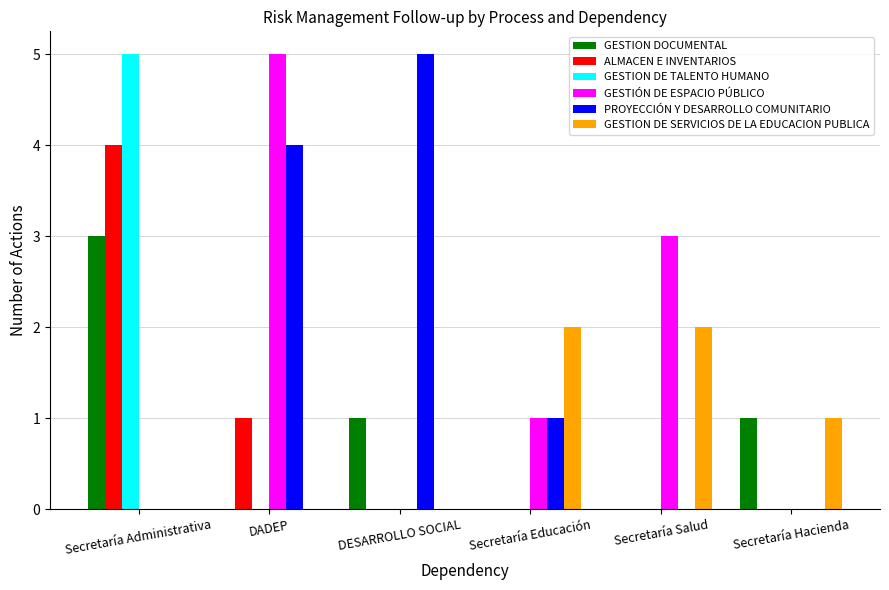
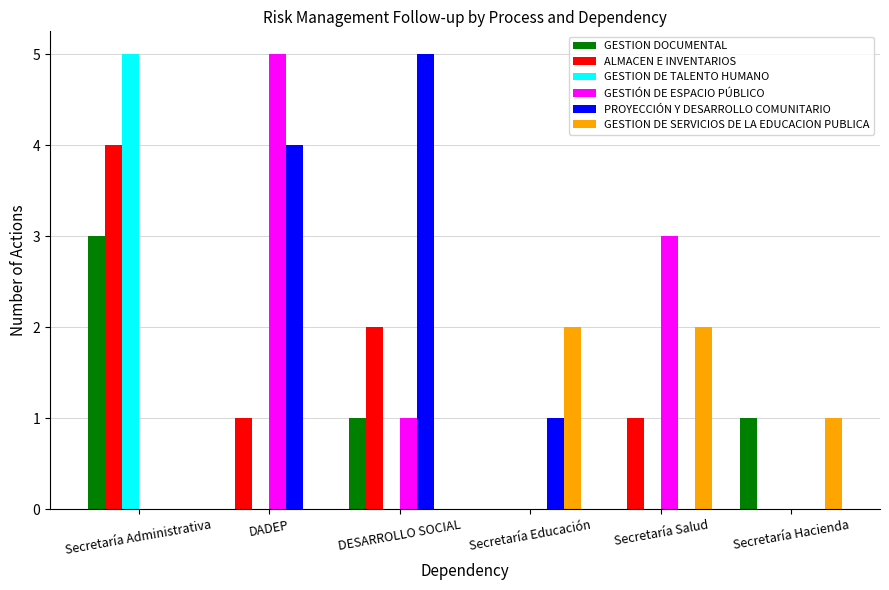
  {
    "GESTION DOCUMENTAL": {
      "Secretaría Administrativa": 3,
      "DADEP": 0,
      "DESARROLLO SOCIAL": 1,
      "Secretaría Educación": 0,
      "Secretaría Salud": 0,
      "Secretaría Hacienda": 1
    },
    "ALMACEN E INVENTARIOS": {
      "Secretaría Administrativa": 4,
      "DADEP": 1,
-     "DESARROLLO SOCIAL": 0,
+     "DESARROLLO SOCIAL": 2,
      "Secretaría Educación": 0,
-     "Secretaría Salud": 0,
+     "Secretaría Salud": 1,
      "Secretaría Hacienda": 0
    },
    "GESTION DE TALENTO HUMANO": {
      "Secretaría Administrativa": 5,
      "DADEP": 0,
      "DESARROLLO SOCIAL": 0,
      "Secretaría Educación": 0,
      "Secretaría Salud": 0,
      "Secretaría Hacienda": 0
    },
    "GESTIÓN DE ESPACIO PÚBLICO": {
      "Secretaría Administrativa": 0,
      "DADEP": 5,
-     "DESARROLLO SOCIAL": 0,
-     "Secretaría Educación": 1,
+     "DESARROLLO SOCIAL": 1,
+     "Secretaría Educación": 0,
      "Secretaría Salud": 3,
      "Secretaría Hacienda": 0
    },
    "PROYECCIÓN Y DESARROLLO COMUNITARIO": {
      "Secretaría Administrativa": 0,
      "DADEP": 4,
      "DESARROLLO SOCIAL": 5,
      "Secretaría Educación": 1,
      "Secretaría Salud": 0,
      "Secretaría Hacienda": 0
    },
    "GESTION DE SERVICIOS DE LA EDUCACION PUBLICA": {
      "Secretaría Administrativa": 0,
      "DADEP": 0,
      "DESARROLLO SOCIAL": 0,
      "Secretaría Educación": 2,
      "Secretaría Salud": 2,
      "Secretaría Hacienda": 1
    }
  }
